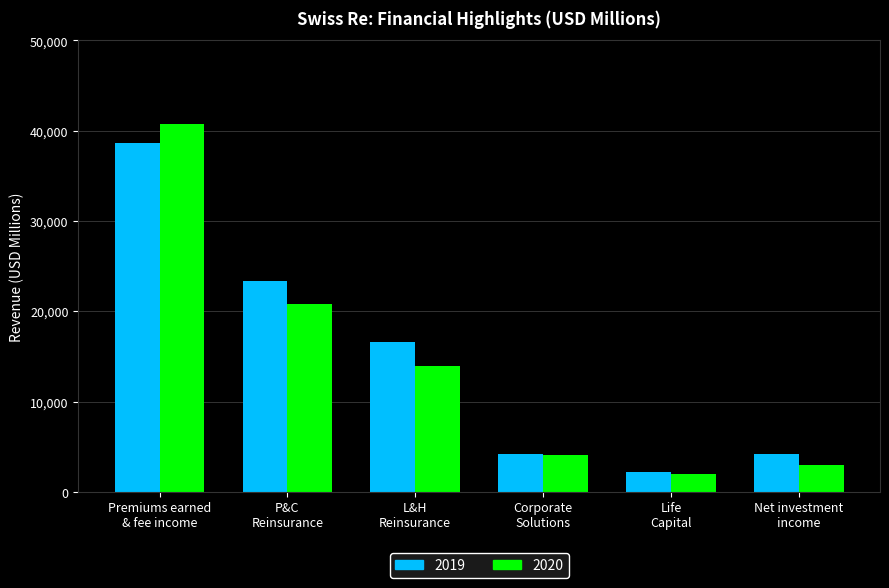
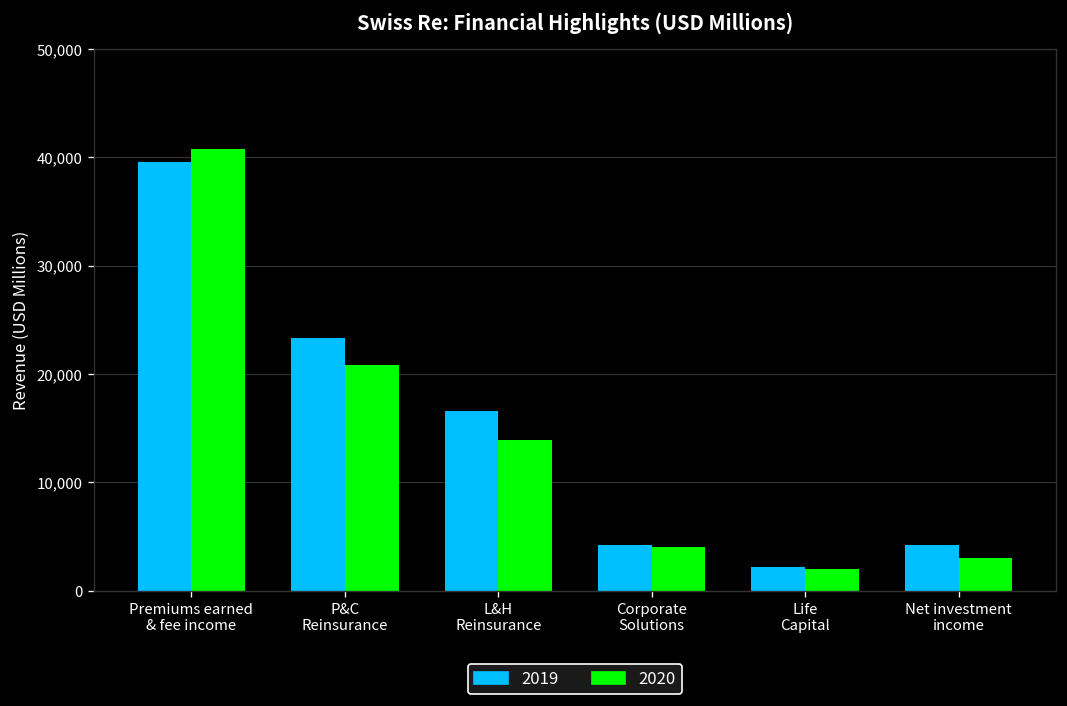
  {
    "2019": {
-     "Premiums earned & fee income": "39,000",
+     "Premiums earned & fee income": "40,000",
      "P&C Reinsurance": "23,000",
      "L&H Reinsurance": "17,000",
      "Corporate Solutions": "4,000",
      "Life Capital": "2,000",
      "Net investment income": "4,000"
    },
    "2020": {
      "Premiums earned & fee income": "41,000",
      "P&C Reinsurance": "21,000",
      "L&H Reinsurance": "14,000",
      "Corporate Solutions": "4,000",
      "Life Capital": "2,000",
      "Net investment income": "3,000"
    }
  }
